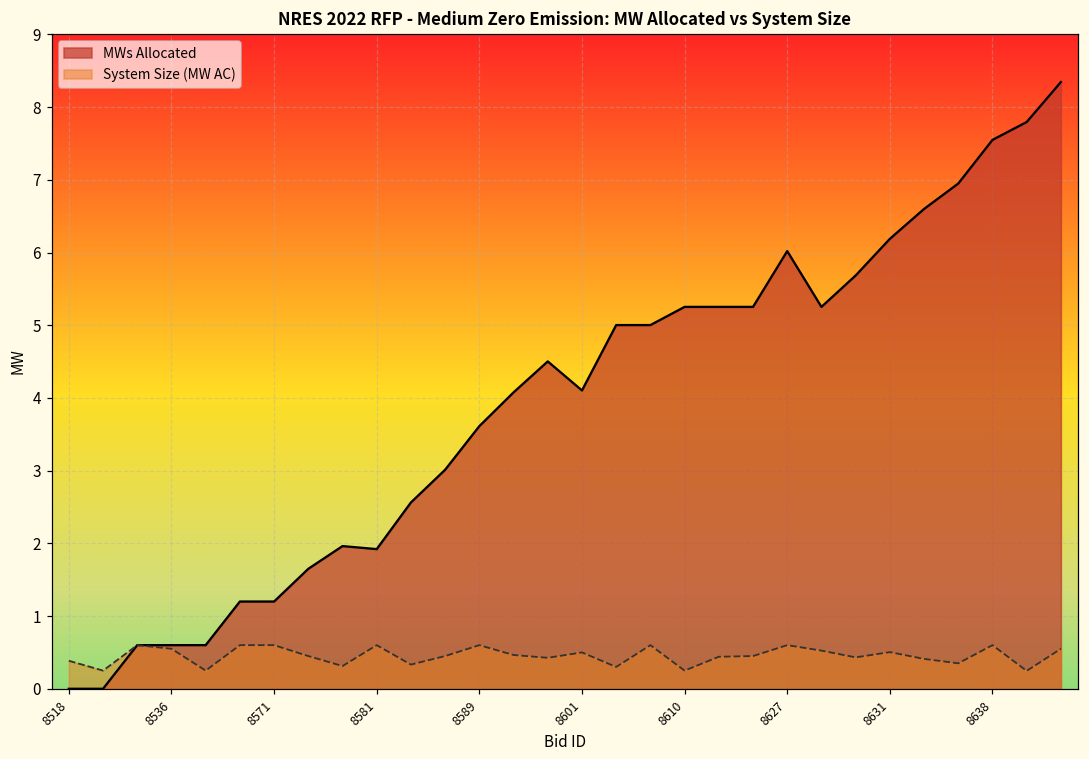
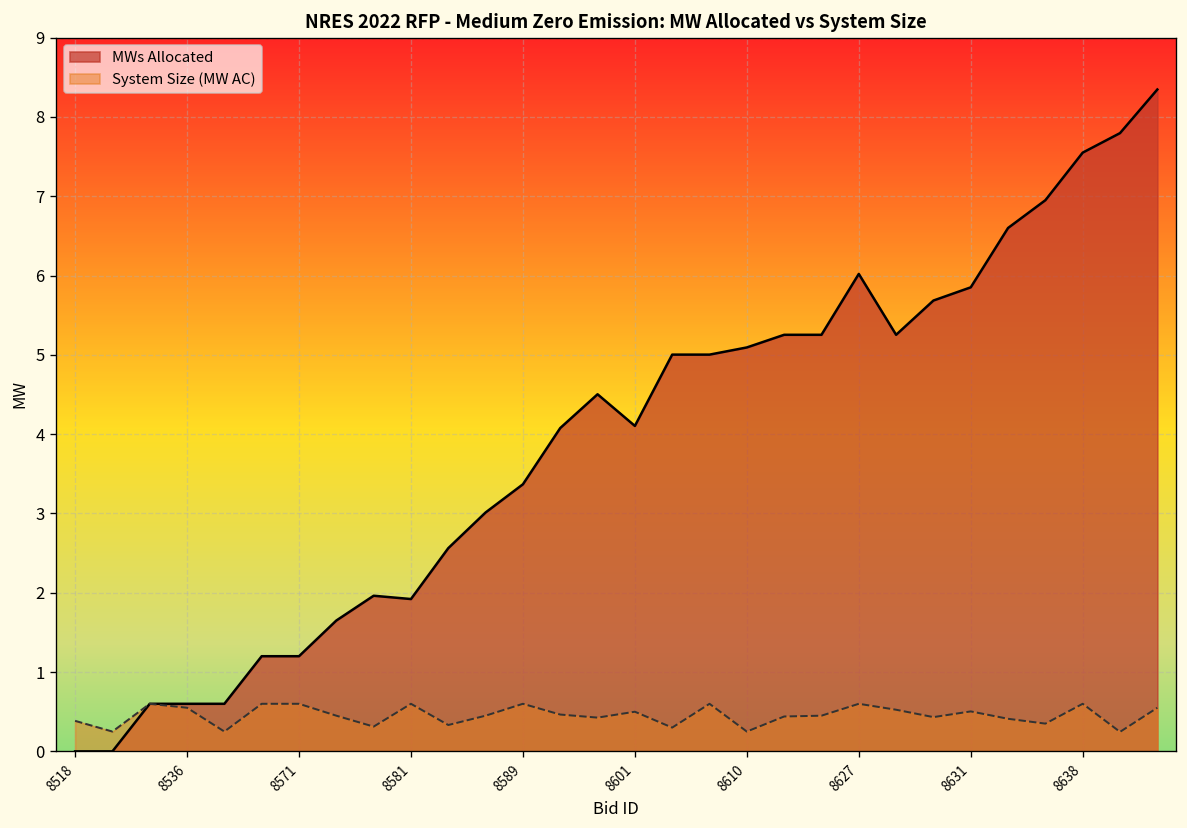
  {
    "MWs Allocated": {
      "8518": 0.0,
      "8536": 0.6,
      "8571": 1.2,
      "8581": 1.9,
-     "8589": 3.6,
+     "8589": 3.4,
      "8601": 4.1,
-     "8610": 5.3,
+     "8610": 5.1,
      "8627": 6.0,
-     "8631": 6.2,
+     "8631": 5.9,
      "8638": 7.5
    },
    "System Size (MW AC)": {
      "8518": 0.4,
      "8536": 0.6,
      "8571": 0.6,
      "8581": 0.6,
      "8589": 0.6,
      "8601": 0.5,
      "8610": 0.3,
      "8627": 0.6,
      "8631": 0.5,
      "8638": 0.6
    }
  }
